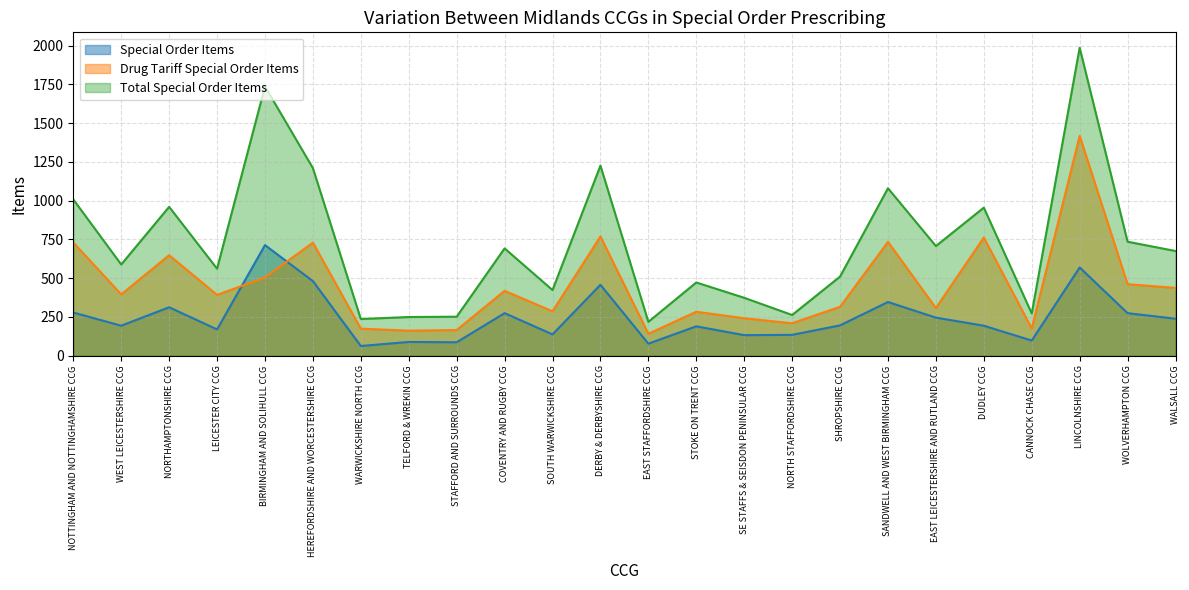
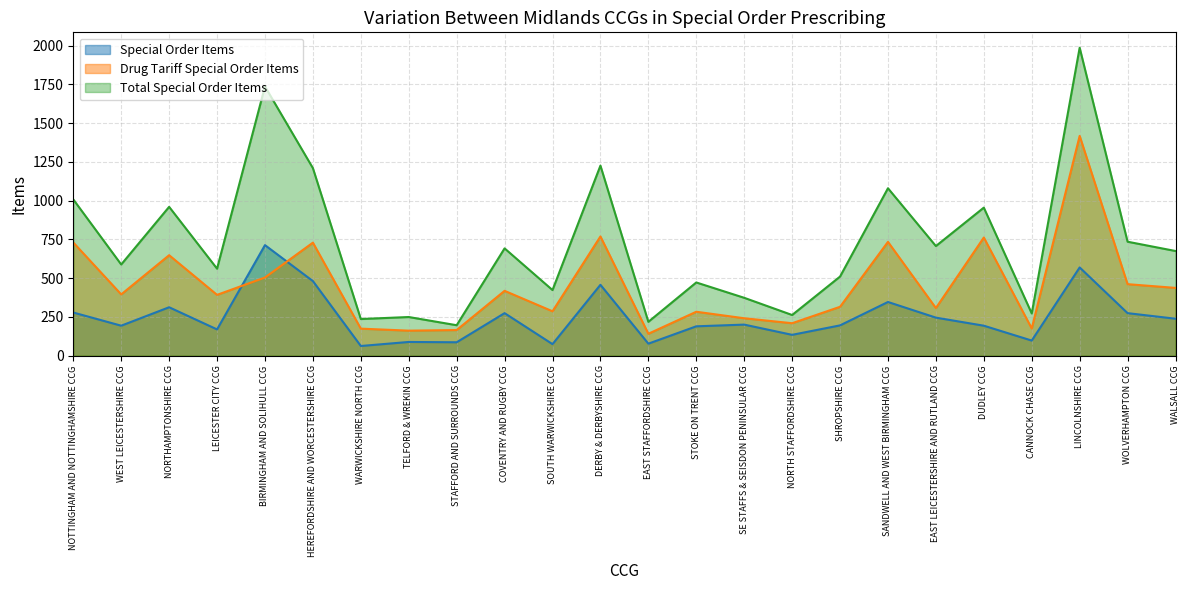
  {
    "Special Order Items": {
      "NOTTINGHAM AND NOTTINGHAMSHIRE CCG": 280,
      "WEST LEICESTERSHIRE CCG": 190,
      "NORTHAMPTONSHIRE CCG": 310,
      "LEICESTER CITY CCG": 170,
      "BIRMINGHAM AND SOLIHULL CCG": 710,
      "HEREFORDSHIRE AND WORCESTERSHIRE CCG": 480,
      "WARWICKSHIRE NORTH CCG": 60,
      "TELFORD & WREKIN CCG": 90,
      "STAFFORD AND SURROUNDS CCG": 90,
      "COVENTRY AND RUGBY CCG": 270,
-     "SOUTH WARWICKSHIRE CCG": 140,
+     "SOUTH WARWICKSHIRE CCG": 70,
      "DERBY & DERBYSHIRE CCG": 460,
      "EAST STAFFORDSHIRE CCG": 80,
      "STOKE ON TRENT CCG": 190,
-     "SE STAFFS & SEISDON PENINSULAR CCG": 130,
+     "SE STAFFS & SEISDON PENINSULAR CCG": 200,
      "NORTH STAFFORDSHIRE CCG": 130,
      "SHROPSHIRE CCG": 200,
      "SANDWELL AND WEST BIRMINGHAM CCG": 350,
      "EAST LEICESTERSHIRE AND RUTLAND CCG": 250,
      "DUDLEY CCG": 190,
      "CANNOCK CHASE CCG": 100,
      "LINCOLNSHIRE CCG": 570,
      "WOLVERHAMPTON CCG": 270,
      "WALSALL CCG": 240
    },
    "Drug Tariff Special Order Items": {
      "NOTTINGHAM AND NOTTINGHAMSHIRE CCG": 730,
      "WEST LEICESTERSHIRE CCG": 400,
      "NORTHAMPTONSHIRE CCG": 650,
      "LEICESTER CITY CCG": 390,
      "BIRMINGHAM AND SOLIHULL CCG": 500,
      "HEREFORDSHIRE AND WORCESTERSHIRE CCG": 730,
      "WARWICKSHIRE NORTH CCG": 170,
      "TELFORD & WREKIN CCG": 160,
      "STAFFORD AND SURROUNDS CCG": 170,
      "COVENTRY AND RUGBY CCG": 420,
      "SOUTH WARWICKSHIRE CCG": 290,
      "DERBY & DERBYSHIRE CCG": 770,
      "EAST STAFFORDSHIRE CCG": 140,
      "STOKE ON TRENT CCG": 280,
      "SE STAFFS & SEISDON PENINSULAR CCG": 240,
      "NORTH STAFFORDSHIRE CCG": 210,
      "SHROPSHIRE CCG": 320,
      "SANDWELL AND WEST BIRMINGHAM CCG": 730,
      "EAST LEICESTERSHIRE AND RUTLAND CCG": 310,
      "DUDLEY CCG": 760,
      "CANNOCK CHASE CCG": 180,
      "LINCOLNSHIRE CCG": 1420,
      "WOLVERHAMPTON CCG": 460,
      "WALSALL CCG": 440
    },
    "Total Special Order Items": {
      "NOTTINGHAM AND NOTTINGHAMSHIRE CCG": 1010,
      "WEST LEICESTERSHIRE CCG": 590,
      "NORTHAMPTONSHIRE CCG": 960,
      "LEICESTER CITY CCG": 560,
      "HEREFORDSHIRE AND WORCESTERSHIRE CCG": 1210,
      "WARWICKSHIRE NORTH CCG": 240,
      "TELFORD & WREKIN CCG": 250,
-     "STAFFORD AND SURROUNDS CCG": 250,
+     "STAFFORD AND SURROUNDS CCG": 200,
      "COVENTRY AND RUGBY CCG": 690,
      "SOUTH WARWICKSHIRE CCG": 420,
      "DERBY & DERBYSHIRE CCG": 1230,
      "EAST STAFFORDSHIRE CCG": 220,
      "STOKE ON TRENT CCG": 470,
      "SE STAFFS & SEISDON PENINSULAR CCG": 370,
      "NORTH STAFFORDSHIRE CCG": 260,
      "SHROPSHIRE CCG": 510,
      "SANDWELL AND WEST BIRMINGHAM CCG": 1080,
      "EAST LEICESTERSHIRE AND RUTLAND CCG": 710,
      "DUDLEY CCG": 960,
      "CANNOCK CHASE CCG": 270,
      "LINCOLNSHIRE CCG": 1990,
      "WOLVERHAMPTON CCG": 740,
      "WALSALL CCG": 680
    }
  }
